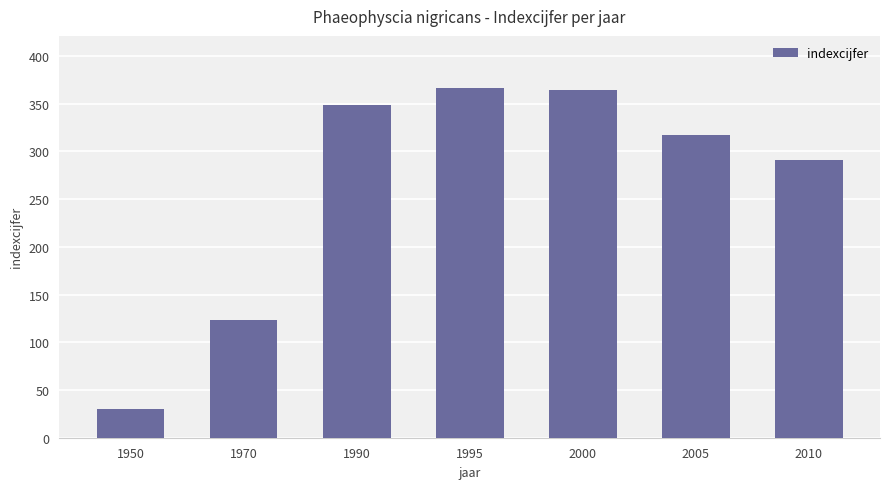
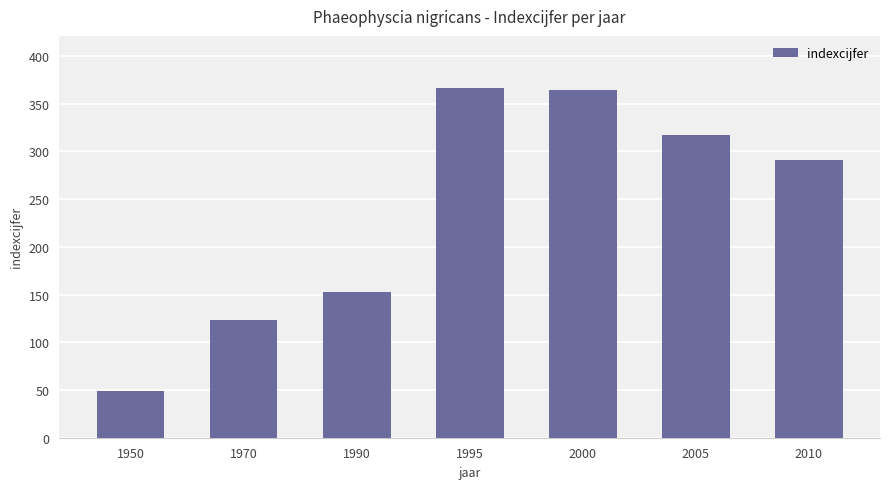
  {
-   "1950": 30,
+   "1950": 50,
    "1970": 120,
-   "1990": 350,
+   "1990": 150,
    "1995": 370,
    "2000": 360,
    "2005": 320,
    "2010": 290
  }
